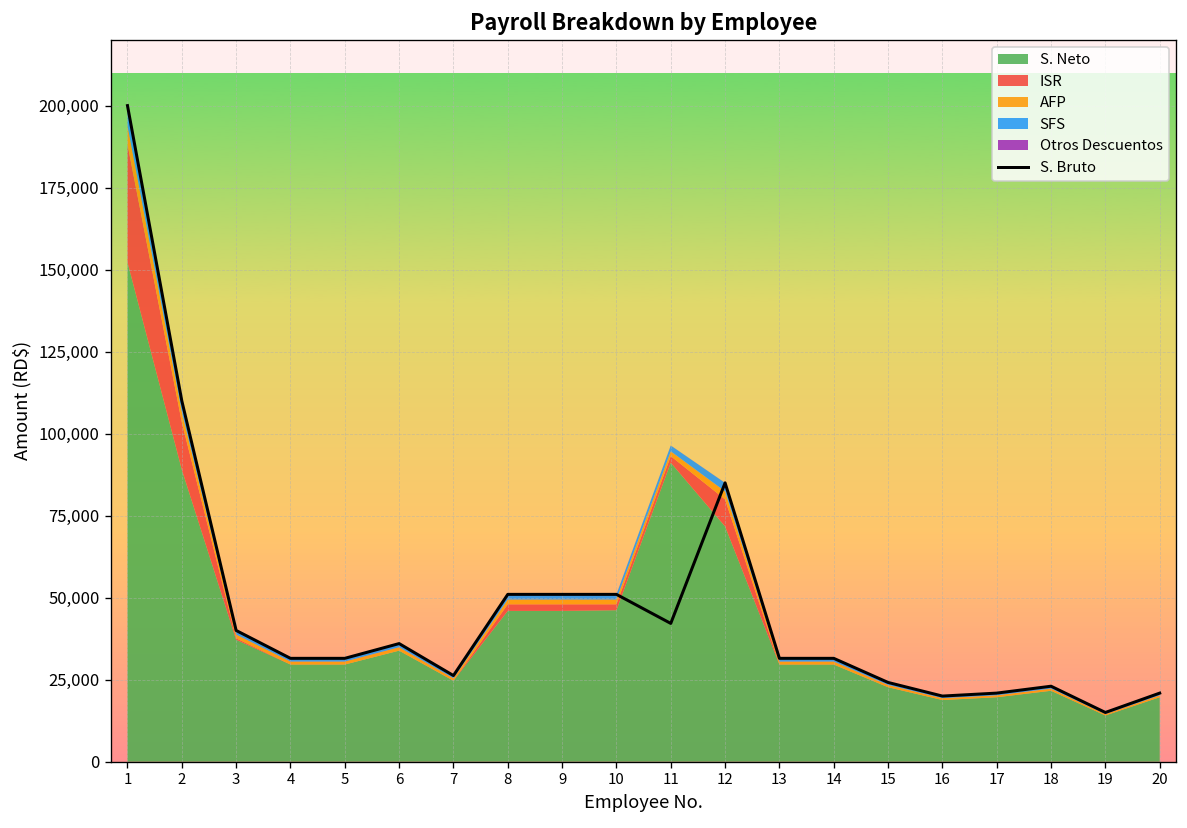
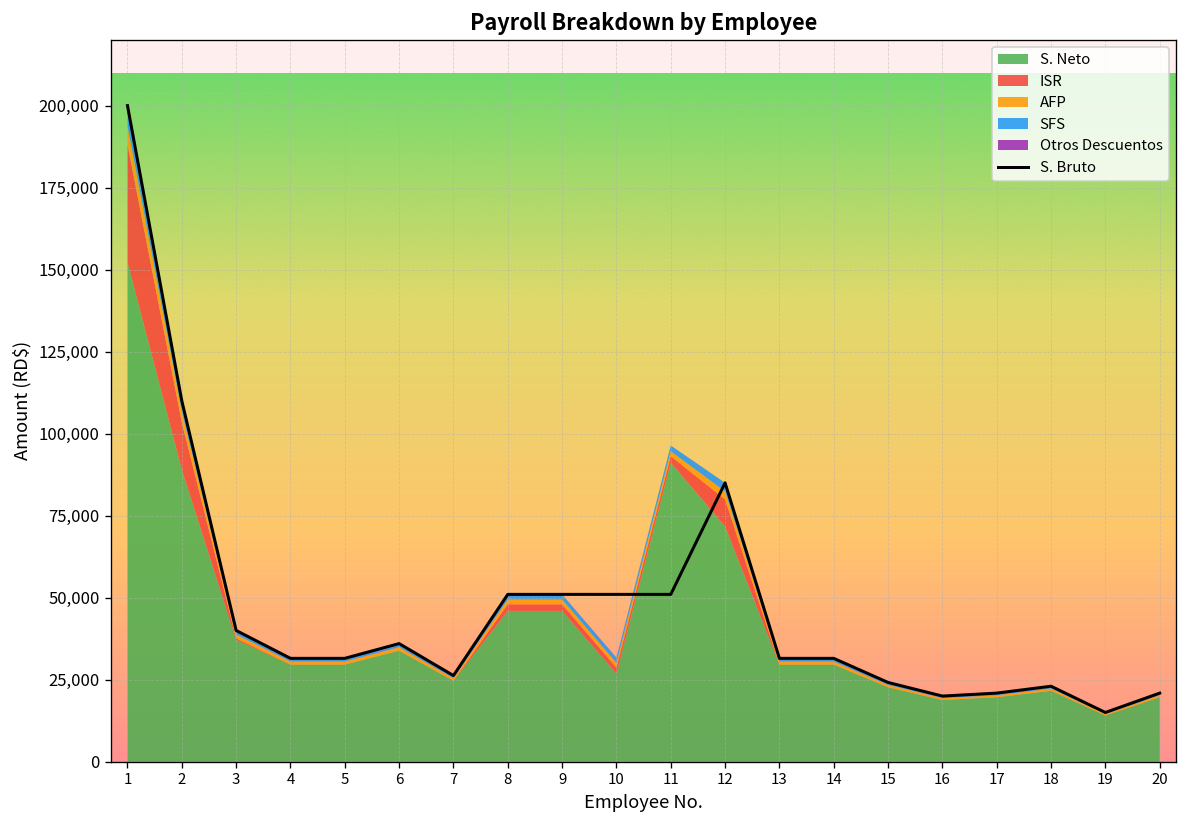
  {
    "S. Neto": {
      "1": "152,000",
      "2": "89,000",
      "8": "46,000",
      "9": "46,000",
-     "10": "46,000",
+     "10": "27,000",
      "11": "91,000",
      "12": "72,000"
    },
    "S. Bruto": {
-     "11": "42,000"
+     "11": "51,000"
    },
    "ISR": {
      "1": "36,000",
      "2": "14,000",
      "8": "2,000",
      "9": "2,000",
      "10": "2,000",
      "11": "2,000",
      "12": "8,000"
    },
    "AFP": {
      "1": "6,000",
      "2": "3,000",
      "3": "1,000",
      "6": "1,000",
      "8": "1,000",
      "9": "1,000",
      "10": "1,000",
      "11": "1,000",
      "12": "2,000"
    },
    "Otros Descuentos": {
      "11": "2,000"
    }
  }
